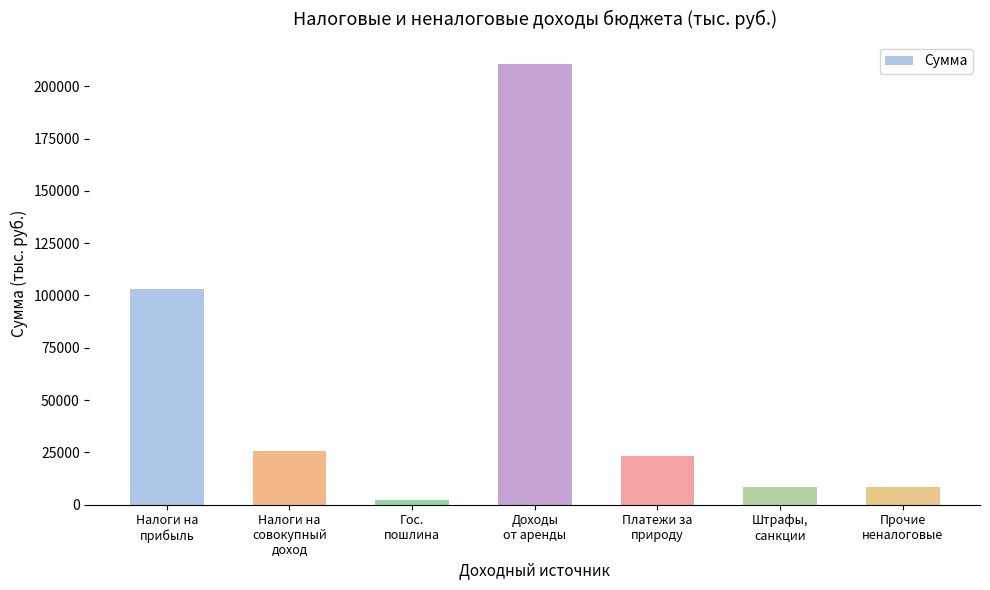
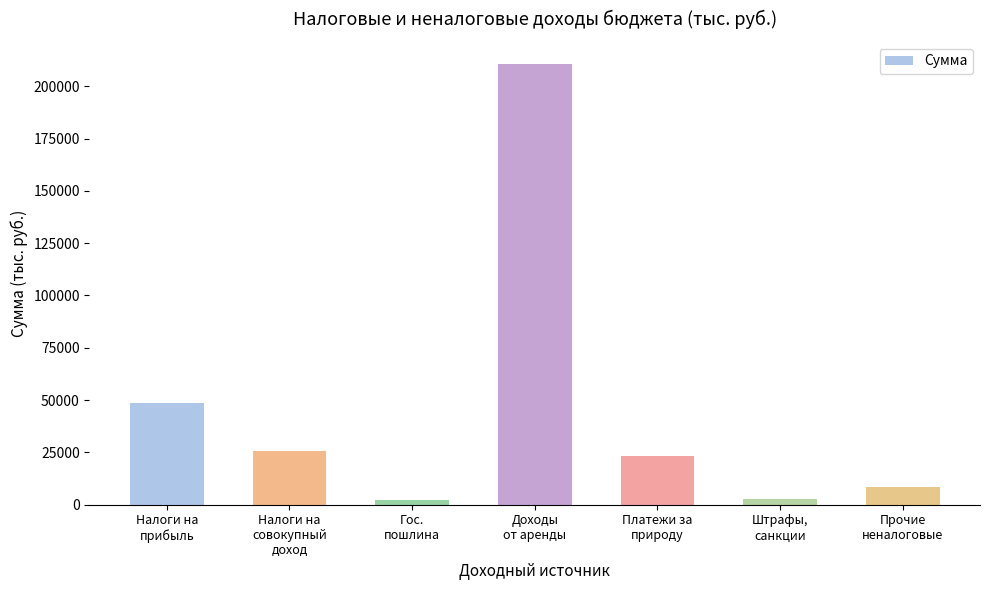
  {
-   "Налоги на прибыль": 103000,
+   "Налоги на прибыль": 49000,
    "Налоги на совокупный доход": 26000,
    "Гос. пошлина": 2000,
    "Доходы от аренды": 211000,
    "Платежи за природу": 23000,
-   "Штрафы, санкции": 9000,
+   "Штрафы, санкции": 3000,
    "Прочие неналоговые": 8000
  }
